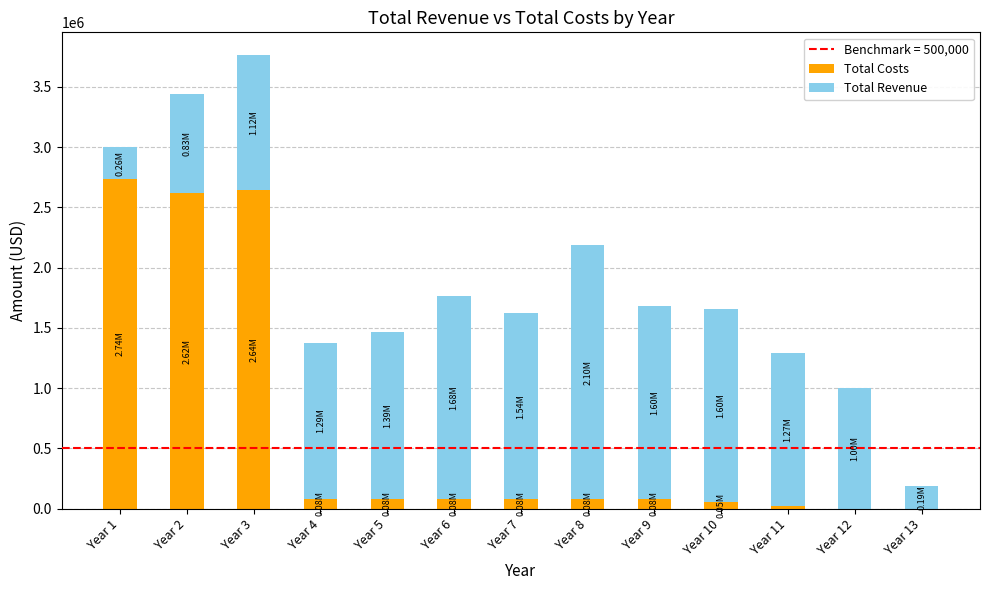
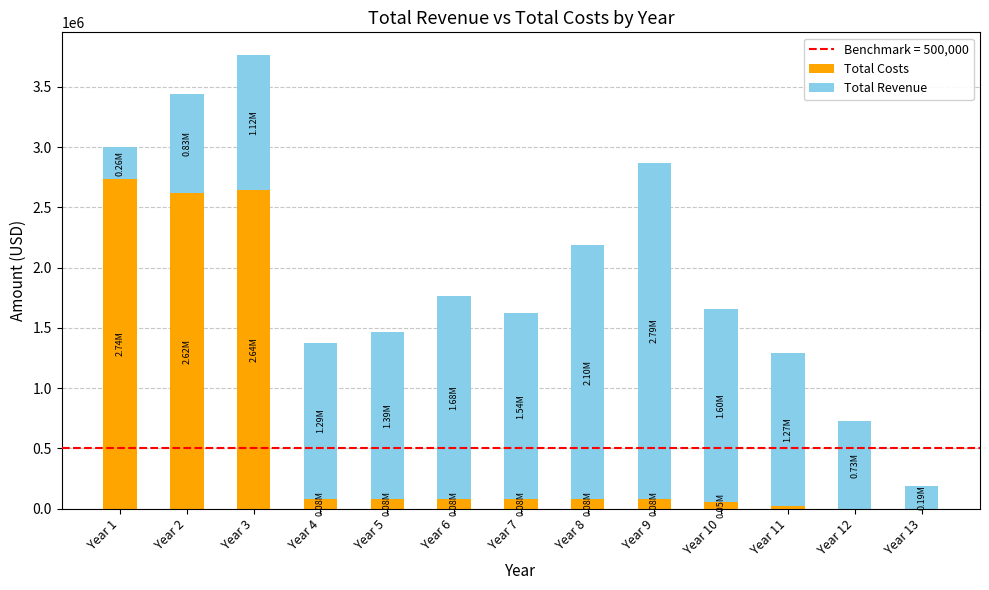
  {
    "Total Costs": {
      "Year 1": "2.74M",
      "Year 2": "2.62M",
      "Year 3": "2.64M",
      "Year 4": "0.08M",
      "Year 5": "0.08M",
      "Year 6": "0.08M",
      "Year 7": "0.08M",
      "Year 8": "0.08M",
      "Year 9": "0.08M",
      "Year 10": "0.05M"
    },
    "Total Revenue": {
      "Year 1": "0.26M",
      "Year 2": "0.83M",
      "Year 3": "1.12M",
      "Year 4": "1.29M",
      "Year 5": "1.39M",
      "Year 6": "1.68M",
      "Year 7": "1.54M",
      "Year 8": "2.10M",
-     "Year 9": "1.60M",
+     "Year 9": "2.79M",
      "Year 10": "1.60M",
      "Year 11": "1.27M",
-     "Year 12": "1.00M",
+     "Year 12": "0.73M",
      "Year 13": "0.19M"
    }
  }
